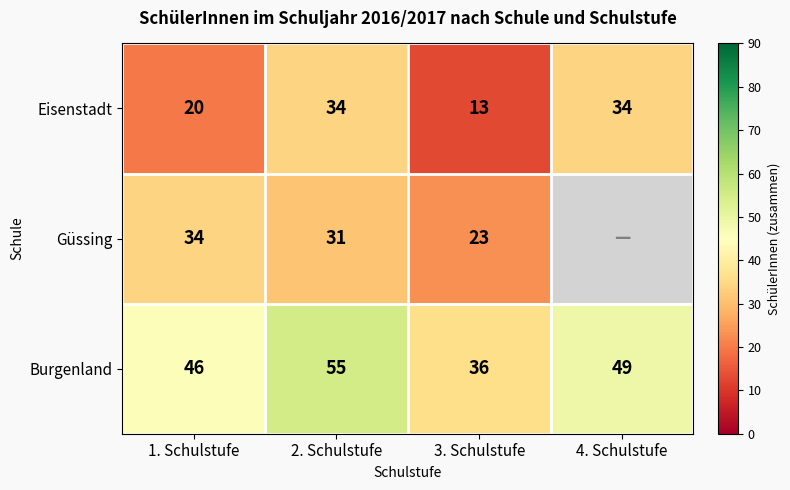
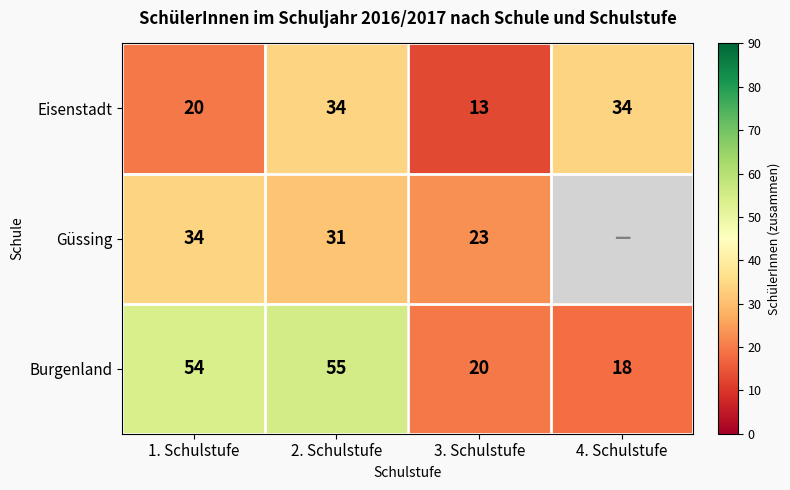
  {
    "Eisenstadt": {
      "1. Schulstufe": 20,
      "2. Schulstufe": 34,
      "3. Schulstufe": 13,
      "4. Schulstufe": 34
    },
    "Güssing": {
      "1. Schulstufe": 34,
      "2. Schulstufe": 31,
      "3. Schulstufe": 23
    },
    "Burgenland": {
-     "1. Schulstufe": 46,
+     "1. Schulstufe": 54,
      "2. Schulstufe": 55,
-     "3. Schulstufe": 36,
-     "4. Schulstufe": 49
+     "3. Schulstufe": 20,
+     "4. Schulstufe": 18
    }
  }
